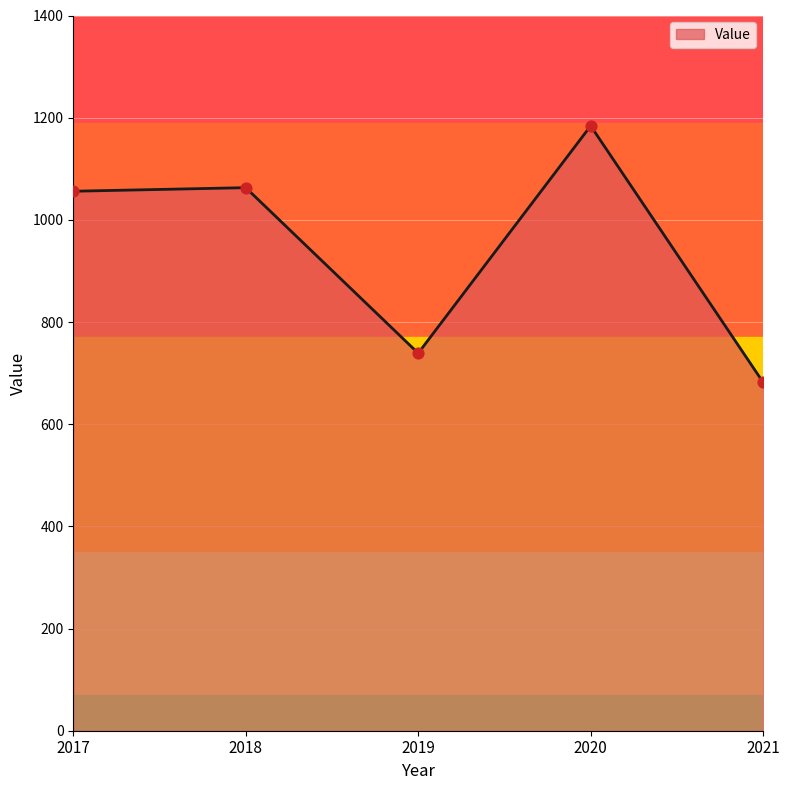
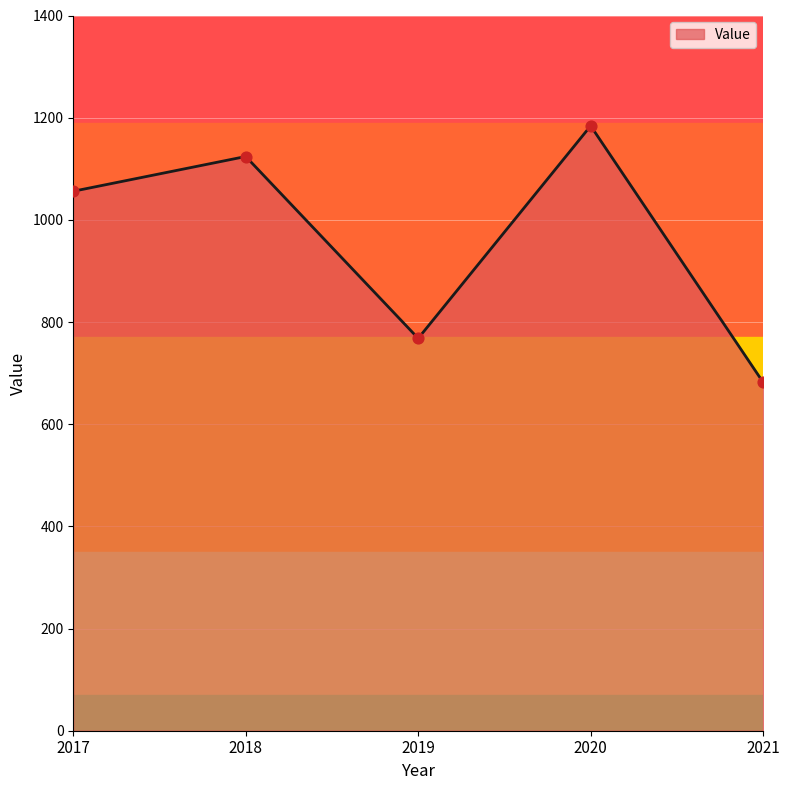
  {
    "2017": 1060,
-   "2018": 1060,
-   "2019": 740,
+   "2018": 1120,
+   "2019": 770,
    "2020": 1180,
    "2021": 680
  }
